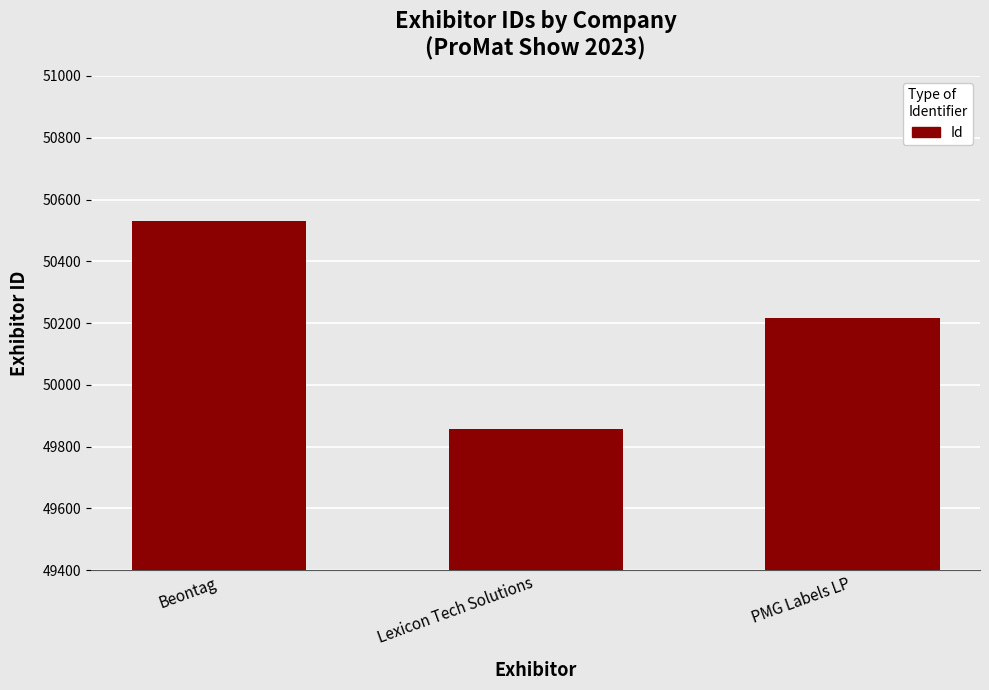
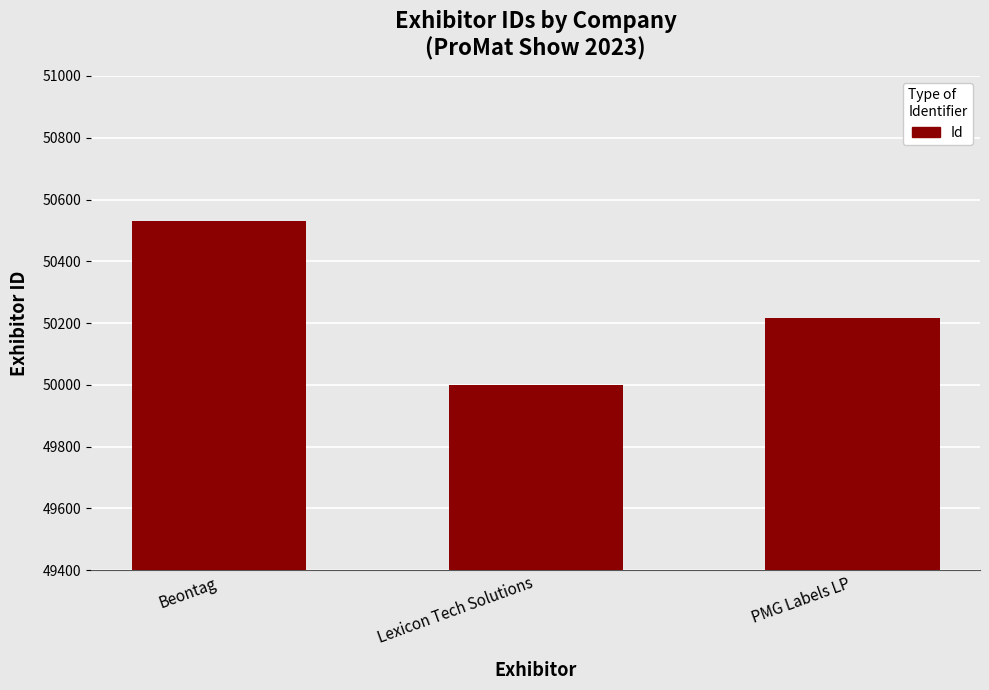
  {
    "Beontag": 50530,
-   "Lexicon Tech Solutions": 49860,
+   "Lexicon Tech Solutions": 50000,
    "PMG Labels LP": 50220
  }
